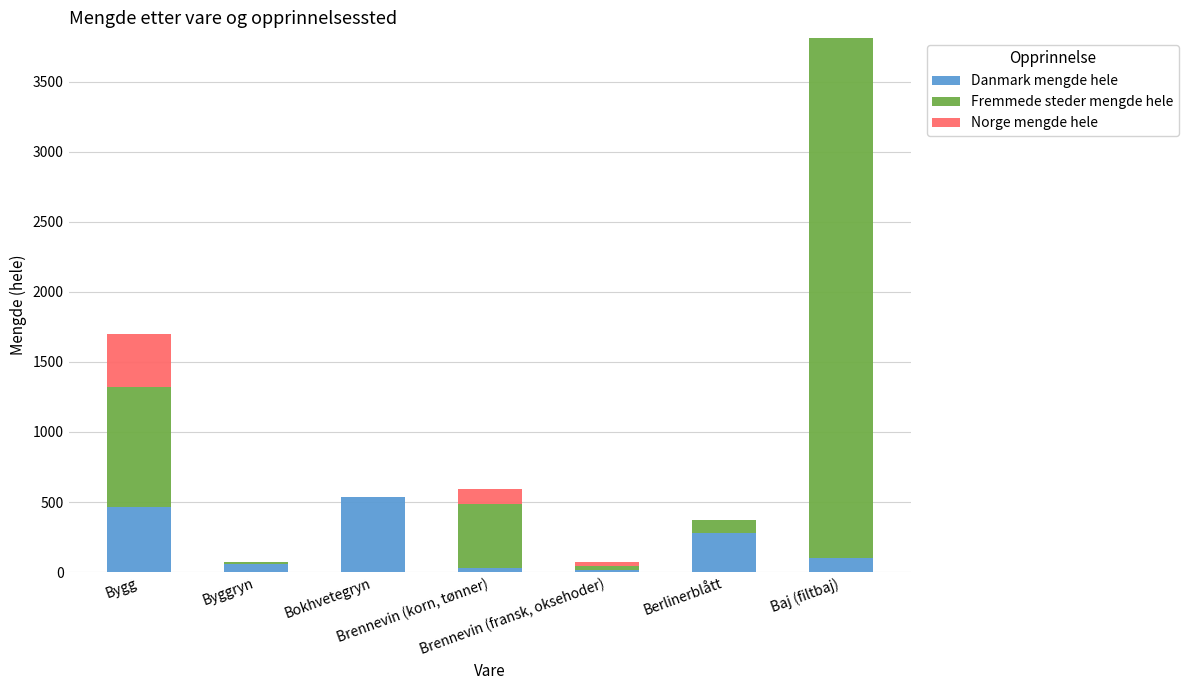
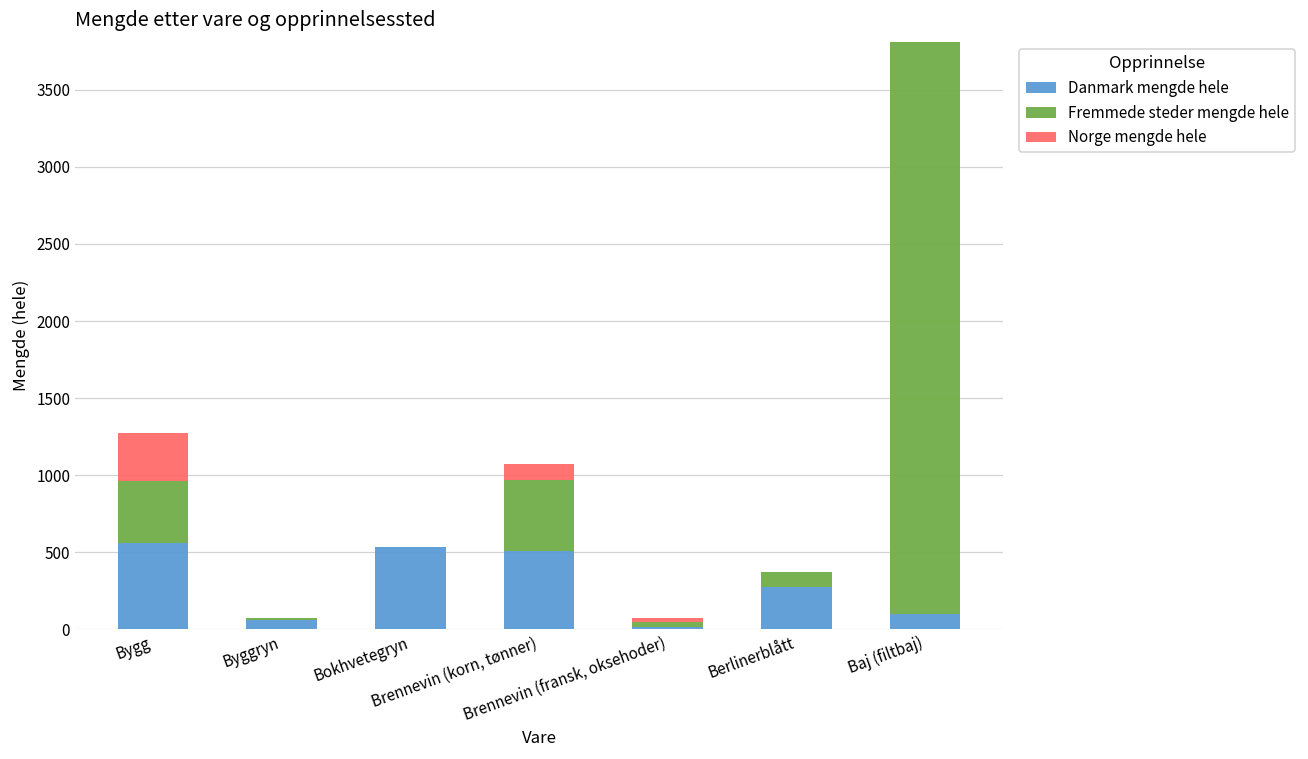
  {
    "Danmark mengde hele": {
-     "Bygg": 460,
+     "Bygg": 560,
      "Byggryn": 60,
      "Bokhvetegryn": 530,
-     "Brennevin (korn, tønner)": 30,
+     "Brennevin (korn, tønner)": 510,
      "Brennevin (fransk, oksehoder)": 20,
      "Berlinerblått": 280,
      "Baj (filtbaj)": 100
    },
    "Fremmede steder mengde hele": {
-     "Bygg": 860,
+     "Bygg": 400,
      "Brennevin (korn, tønner)": 460,
      "Brennevin (fransk, oksehoder)": 30,
      "Berlinerblått": 100,
      "Baj (filtbaj)": 3710
    },
    "Norge mengde hele": {
-     "Bygg": 380,
+     "Bygg": 310,
      "Byggryn": 0,
      "Bokhvetegryn": 0,
      "Brennevin (korn, tønner)": 110,
      "Brennevin (fransk, oksehoder)": 30,
      "Berlinerblått": 0,
      "Baj (filtbaj)": 0
    }
  }
